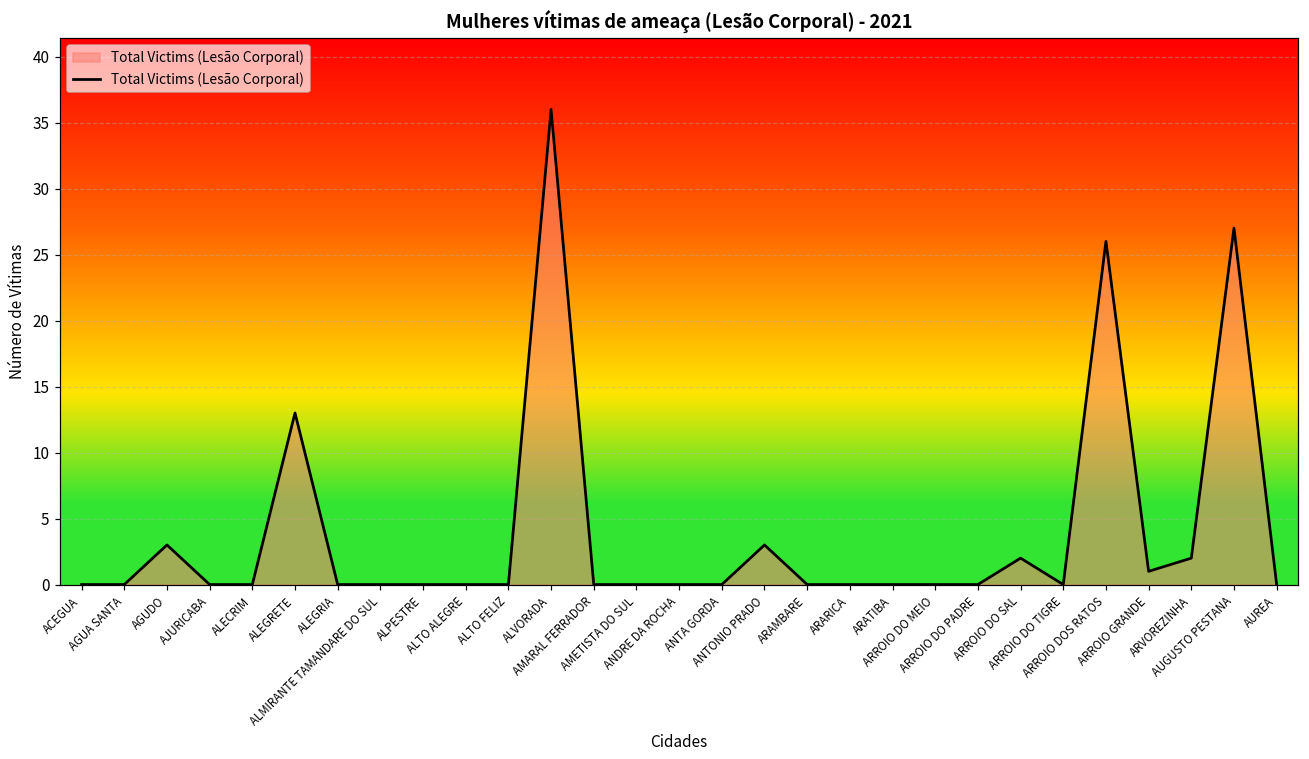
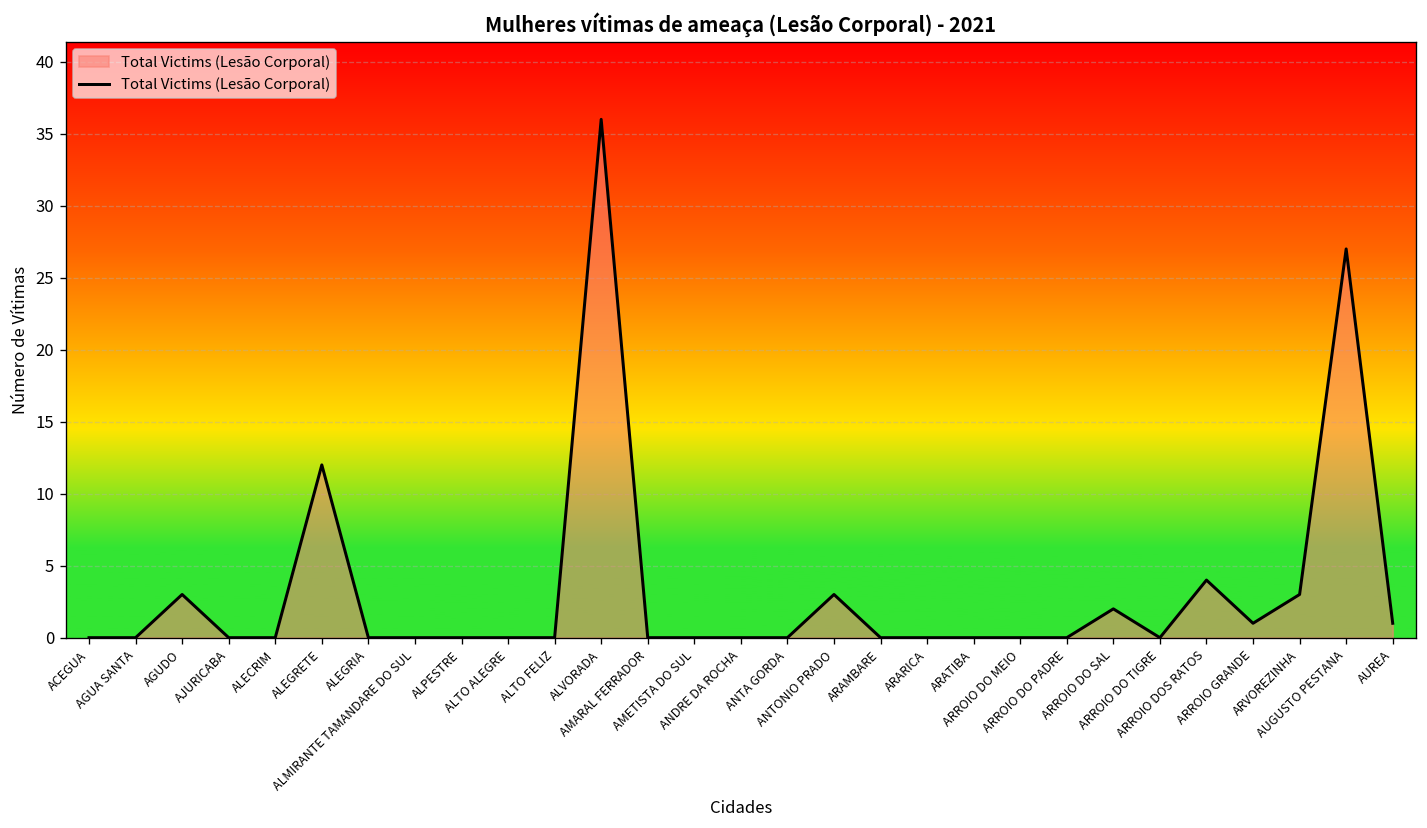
  {
    "ACEGUA": 0,
    "AGUA SANTA": 0,
    "AGUDO": 3,
    "AJURICABA": 0,
    "ALECRIM": 0,
-   "ALEGRETE": 13,
+   "ALEGRETE": 12,
    "ALEGRIA": 0,
    "ALMIRANTE TAMANDARE DO SUL": 0,
    "ALPESTRE": 0,
    "ALTO ALEGRE": 0,
    "ALTO FELIZ": 0,
    "ALVORADA": 36,
    "AMARAL FERRADOR": 0,
    "AMETISTA DO SUL": 0,
    "ANDRE DA ROCHA": 0,
    "ANTA GORDA": 0,
    "ANTONIO PRADO": 3,
    "ARAMBARE": 0,
    "ARARICA": 0,
    "ARATIBA": 0,
    "ARROIO DO MEIO": 0,
    "ARROIO DO PADRE": 0,
    "ARROIO DO SAL": 2,
    "ARROIO DO TIGRE": 0,
-   "ARROIO DOS RATOS": 26,
+   "ARROIO DOS RATOS": 4,
    "ARROIO GRANDE": 1,
-   "ARVOREZINHA": 2,
+   "ARVOREZINHA": 3,
    "AUGUSTO PESTANA": 27,
-   "AUREA": 0
+   "AUREA": 1
  }
